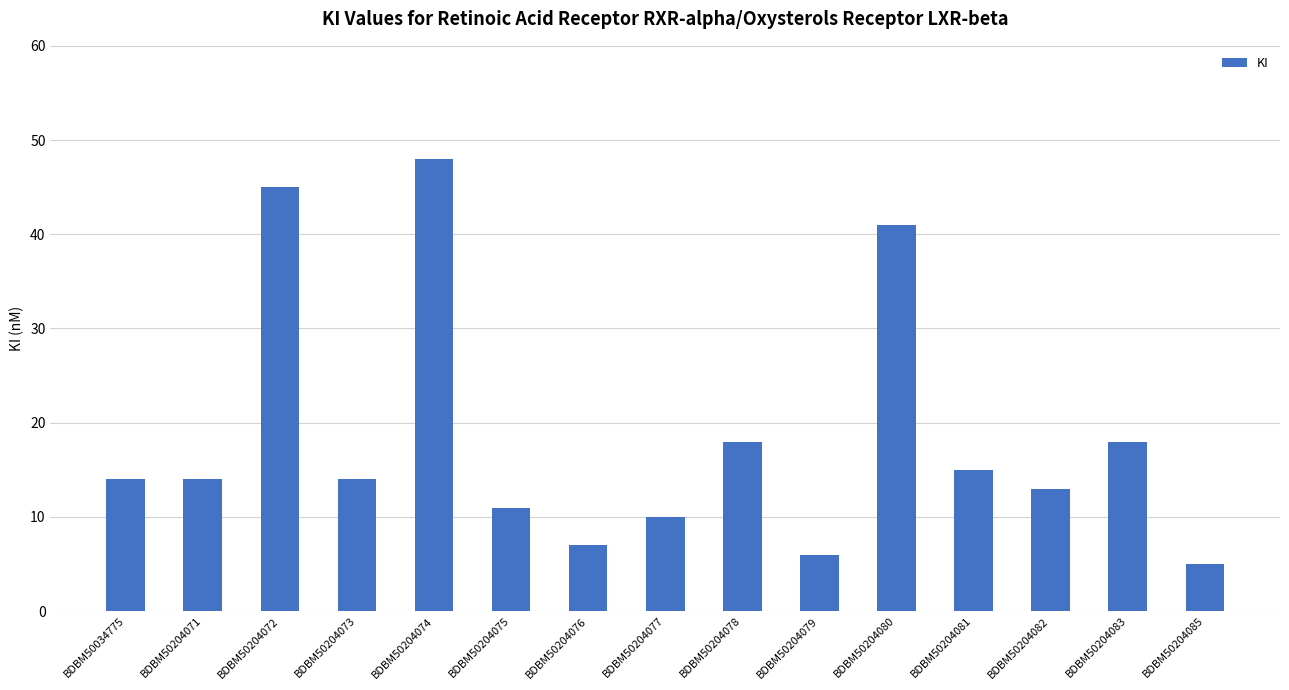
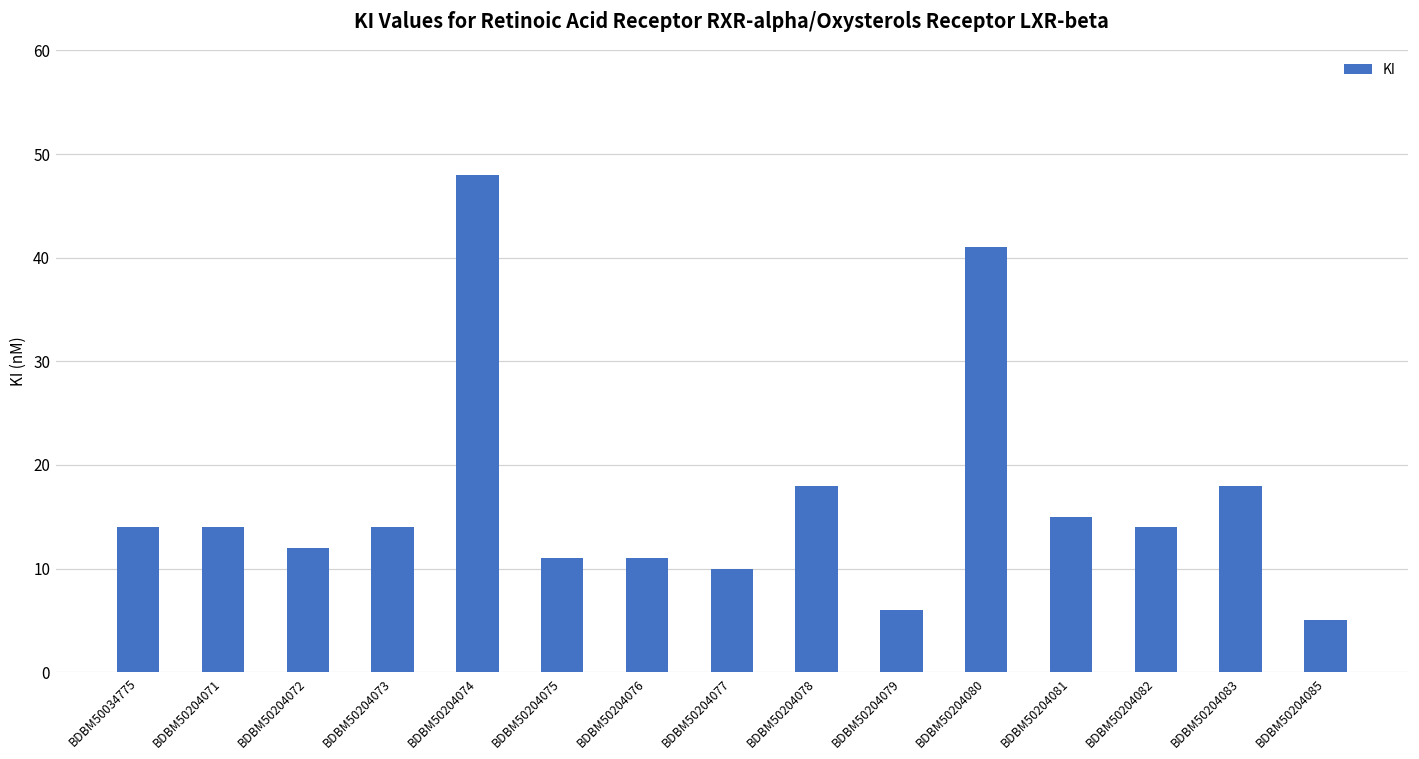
  {
    "BDBM50034775": 14,
    "BDBM50204071": 14,
-   "BDBM50204072": 45,
+   "BDBM50204072": 12,
    "BDBM50204073": 14,
    "BDBM50204074": 48,
    "BDBM50204075": 11,
-   "BDBM50204076": 7,
+   "BDBM50204076": 11,
    "BDBM50204077": 10,
    "BDBM50204078": 18,
    "BDBM50204079": 6,
    "BDBM50204080": 41,
    "BDBM50204081": 15,
-   "BDBM50204082": 13,
+   "BDBM50204082": 14,
    "BDBM50204083": 18,
    "BDBM50204085": 5
  }
